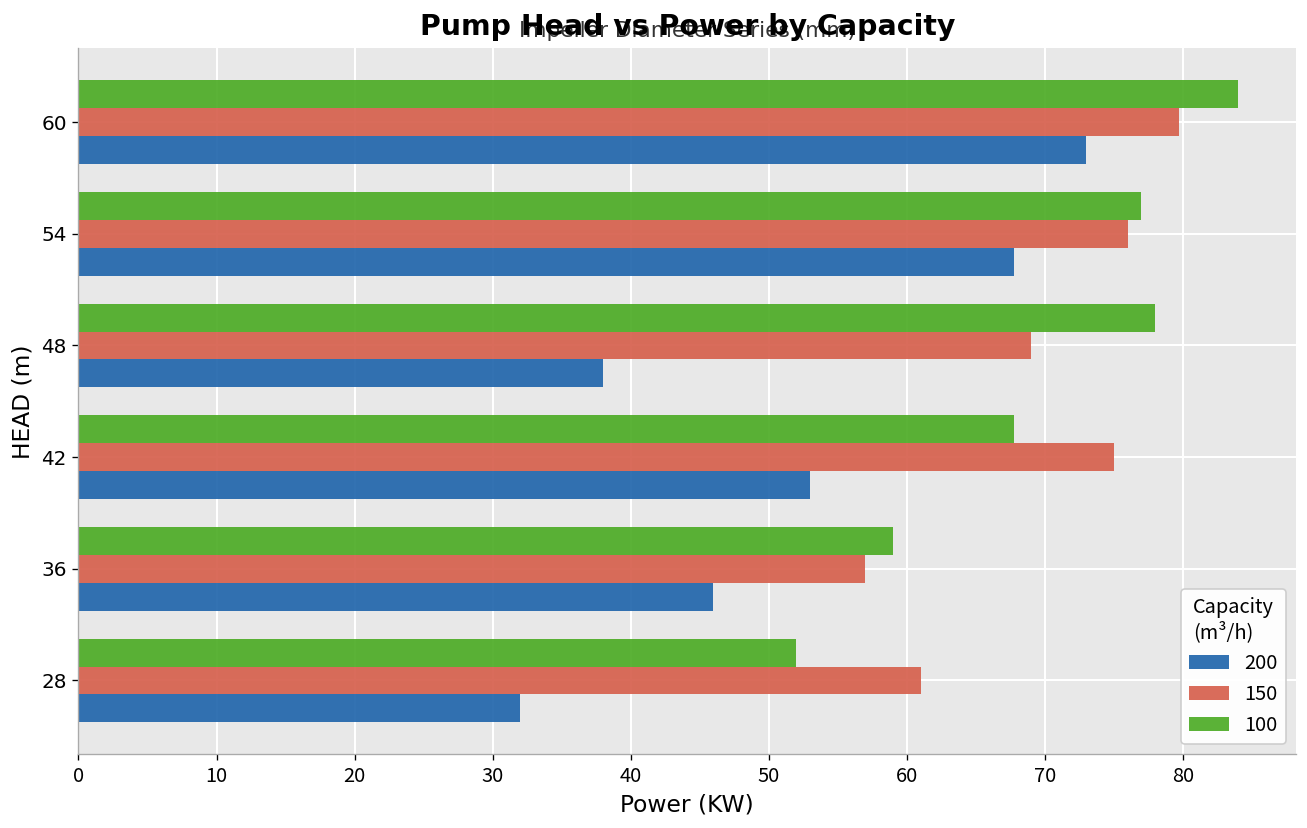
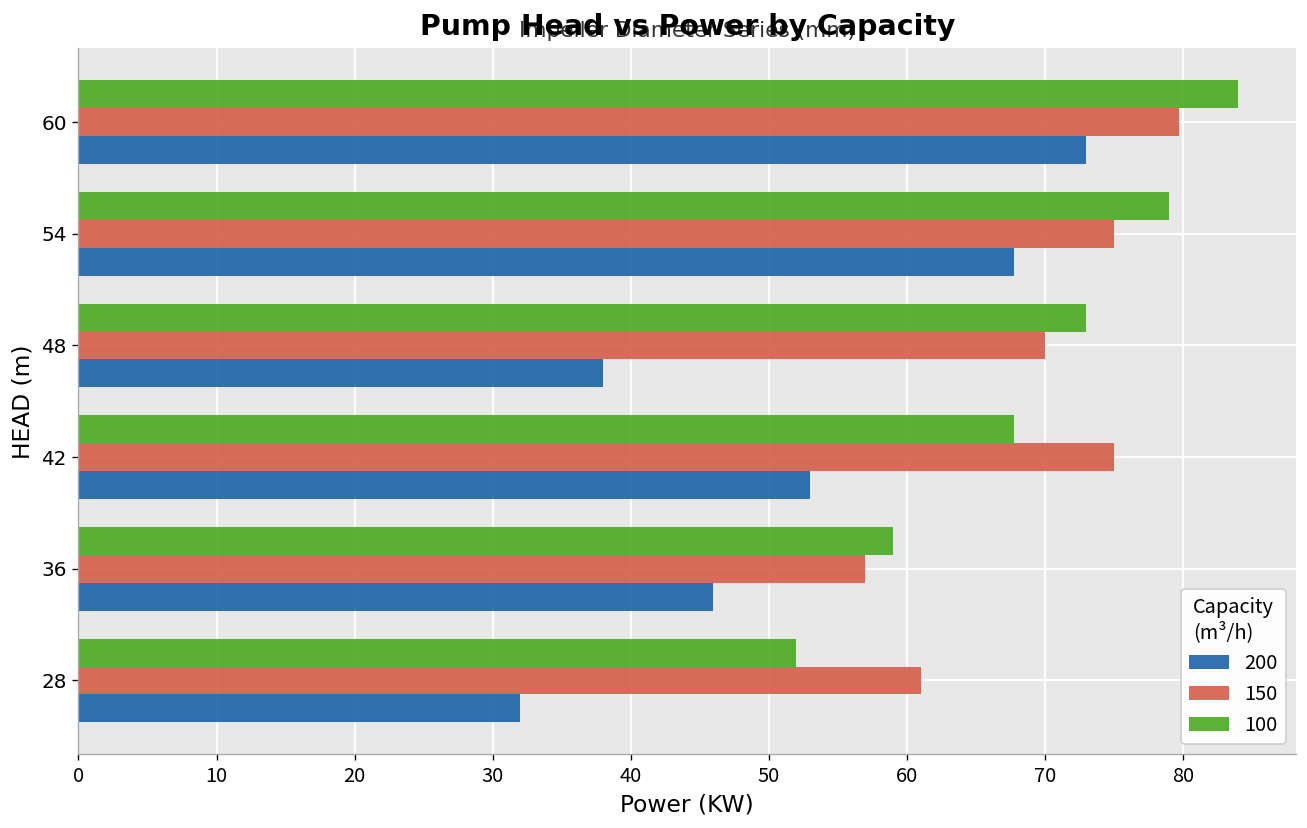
  {
    "200": {
      "60": 73,
      "54": 68,
      "48": 38,
      "42": 53,
      "36": 46,
      "28": 32
    },
    "150": {
      "60": 79.7,
-     "54": 76,
-     "48": 69,
+     "54": 75,
+     "48": 70,
      "42": 75,
      "36": 57,
      "28": 61
    },
    "100": {
      "60": 84,
-     "54": 77,
-     "48": 78,
+     "54": 79,
+     "48": 73,
      "42": 68,
      "36": 59,
      "28": 52
    }
  }
